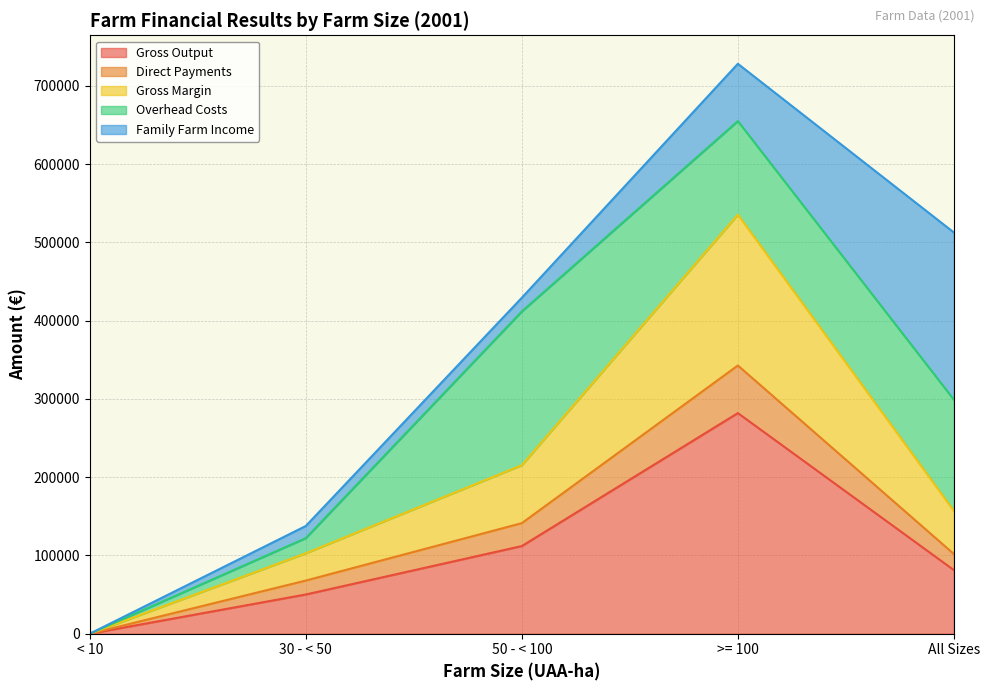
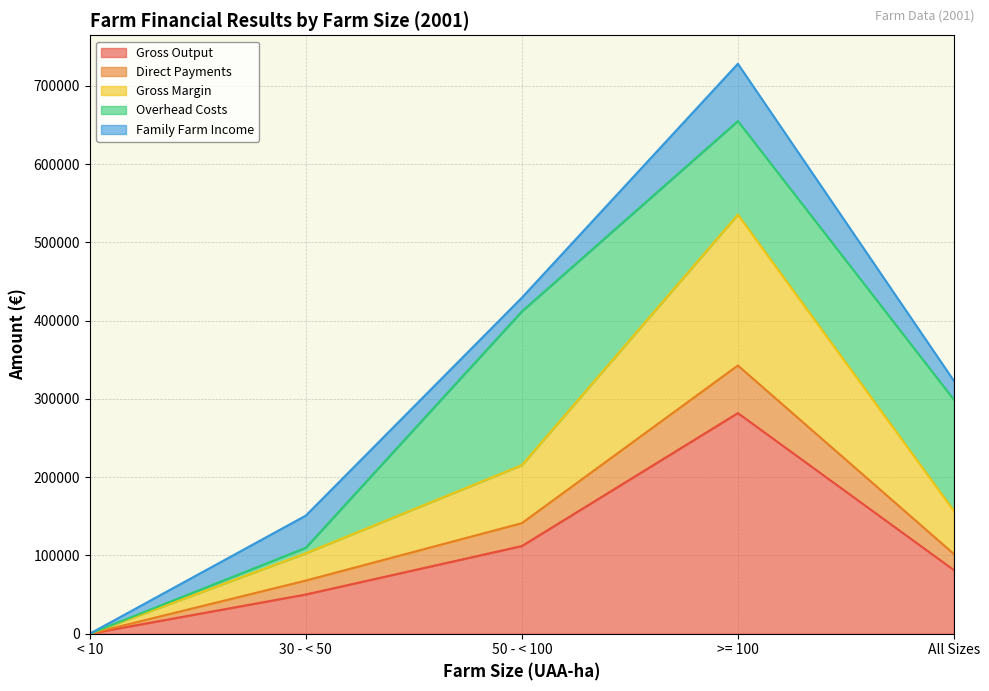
  {
    "Gross Margin": {
      "30 - < 50": 30000,
      "50 - < 100": 70000,
      ">= 100": 190000,
      "All Sizes": 60000
    },
    "Overhead Costs": {
-     "30 - < 50": 20000,
+     "30 - < 50": 10000,
      "50 - < 100": 200000,
      ">= 100": 120000,
      "All Sizes": 140000
    },
    "Family Farm Income": {
-     "30 - < 50": 20000,
+     "30 - < 50": 40000,
      "50 - < 100": 20000,
      ">= 100": 70000,
-     "All Sizes": 210000
+     "All Sizes": 20000
    }
  }
